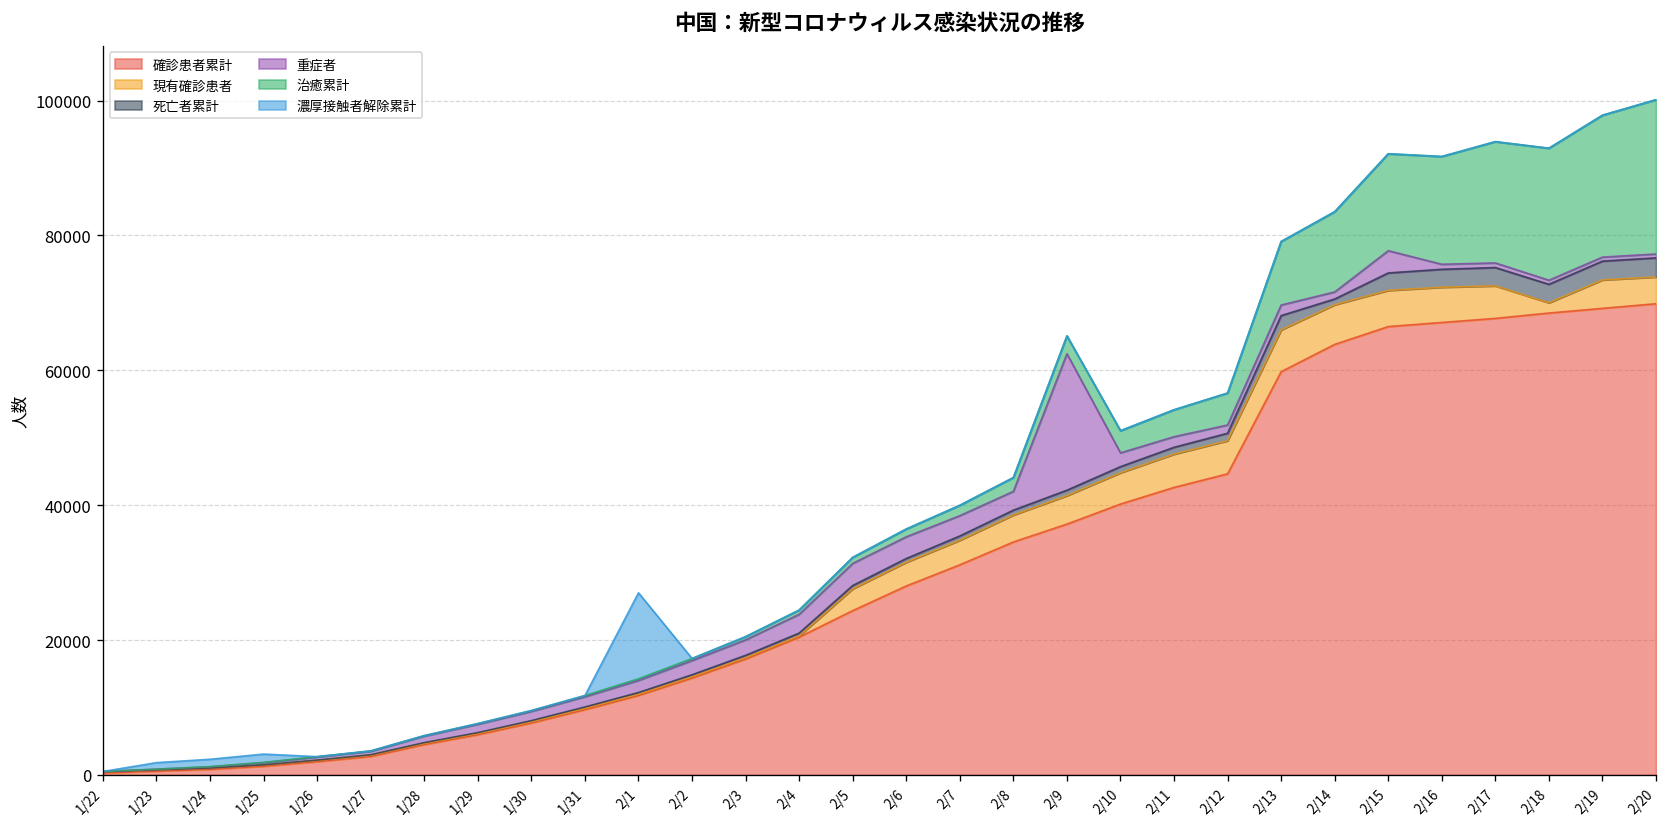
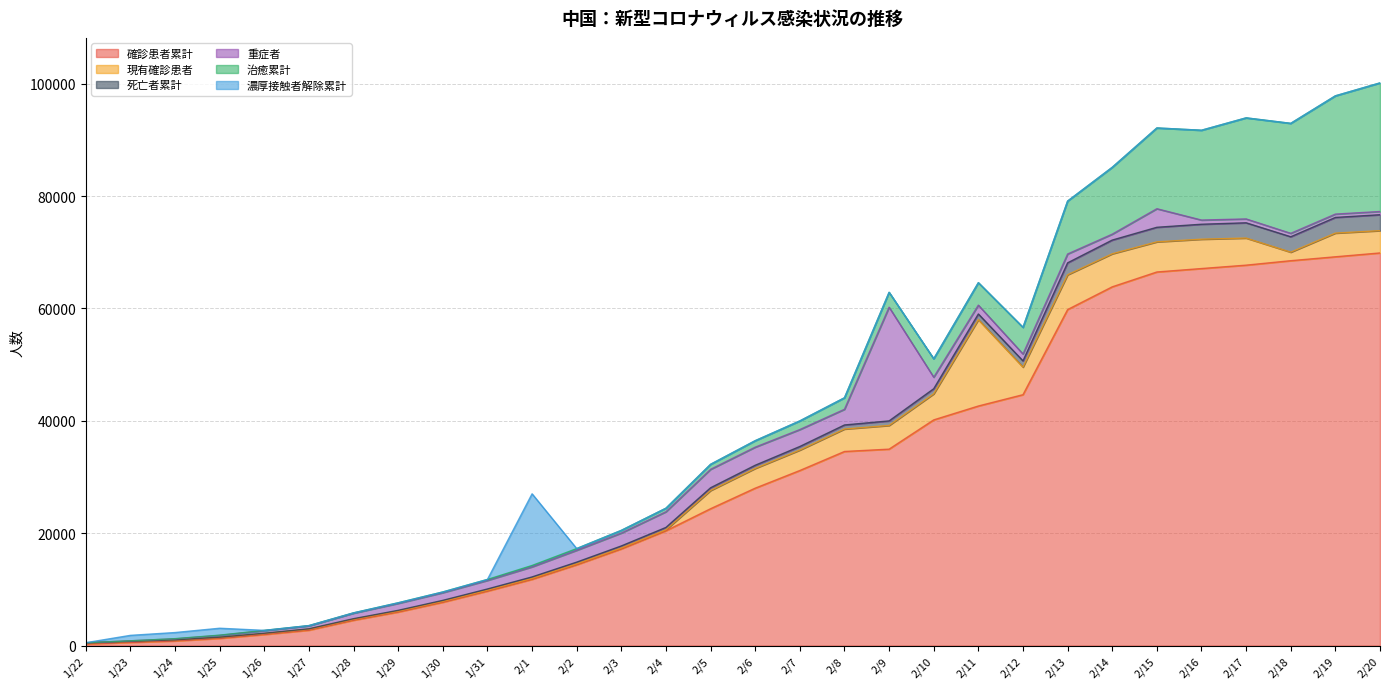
  {
    "確診患者累計": {
      "2/5": 24000,
      "2/6": 28000,
      "2/7": 31000,
      "2/8": 35000,
-     "2/9": 37000,
+     "2/9": 35000,
      "2/10": 40000,
      "2/11": 43000,
      "2/12": 45000,
      "2/13": 60000,
      "2/14": 64000,
      "2/15": 66000,
      "2/16": 67000,
      "2/17": 68000,
      "2/18": 69000,
      "2/19": 69000,
      "2/20": 70000
    },
    "現有確診患者": {
      "2/5": 3000,
      "2/6": 4000,
      "2/7": 4000,
      "2/8": 4000,
      "2/9": 4000,
      "2/10": 5000,
-     "2/11": 5000,
+     "2/11": 15000,
      "2/12": 5000,
      "2/13": 6000,
      "2/14": 6000,
      "2/15": 5000,
      "2/16": 5000,
      "2/17": 5000,
      "2/18": 2000,
      "2/19": 4000,
      "2/20": 4000
    },
    "死亡者累計": {
      "2/5": 0,
      "2/6": 1000,
      "2/7": 1000,
      "2/8": 1000,
      "2/9": 1000,
      "2/10": 1000,
      "2/11": 1000,
      "2/12": 1000,
      "2/13": 2000,
-     "2/14": 1000,
+     "2/14": 2000,
      "2/15": 3000,
      "2/16": 3000,
      "2/17": 3000,
      "2/18": 3000,
      "2/19": 3000,
      "2/20": 3000
    },
    "重症者": {
      "2/3": 2000,
      "2/4": 3000,
      "2/5": 3000,
      "2/6": 3000,
      "2/7": 3000,
      "2/8": 3000,
      "2/9": 20000,
      "2/10": 2000,
      "2/11": 2000,
      "2/12": 1000,
      "2/13": 2000,
      "2/14": 1000,
      "2/15": 3000,
      "2/16": 1000,
      "2/17": 1000,
      "2/18": 1000,
      "2/19": 1000,
      "2/20": 1000
    },
    "濃厚接触者解除累計": {
      "1/23": 1000,
      "1/24": 1000,
      "1/25": 1000,
      "2/1": 13000
    }
  }
